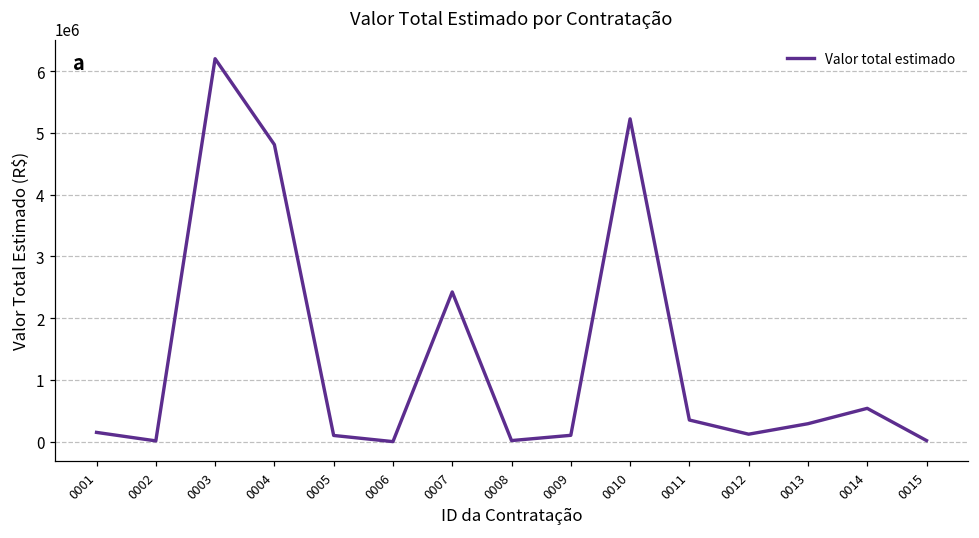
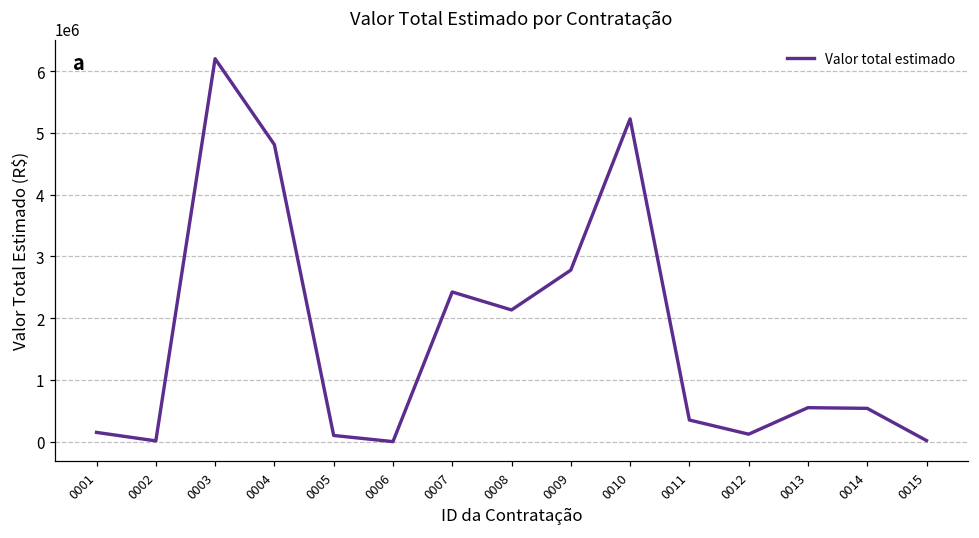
  {
    "0001": 100000,
    "0002": 0,
    "0003": 6200000,
    "0004": 4800000,
    "0005": 100000,
    "0006": 0,
    "0007": 2400000,
-   "0008": 0,
-   "0009": 100000,
+   "0008": 2100000,
+   "0009": 2800000,
    "0010": 5200000,
    "0011": 400000,
    "0012": 100000,
-   "0013": 300000,
+   "0013": 500000,
    "0014": 500000,
    "0015": 0
  }
